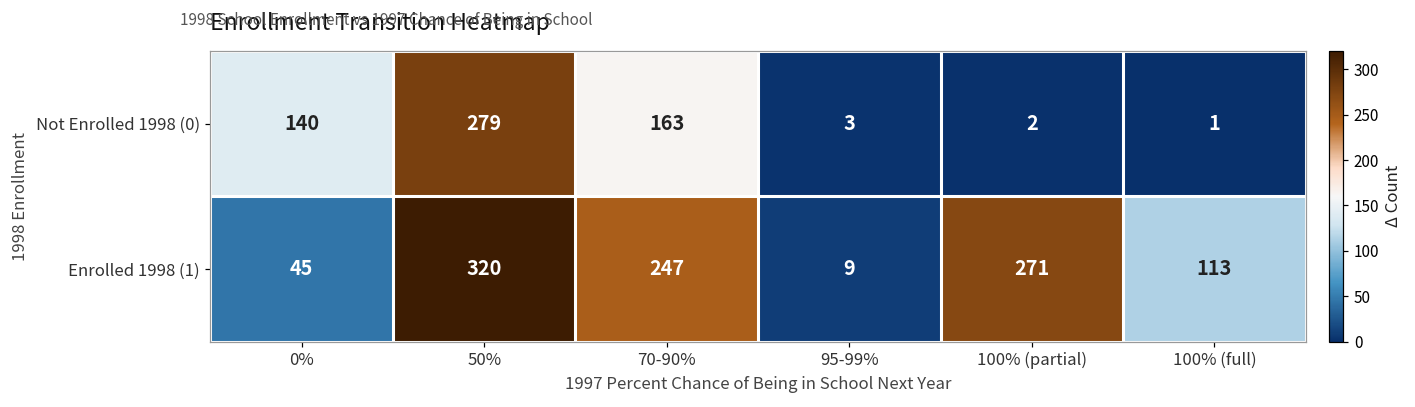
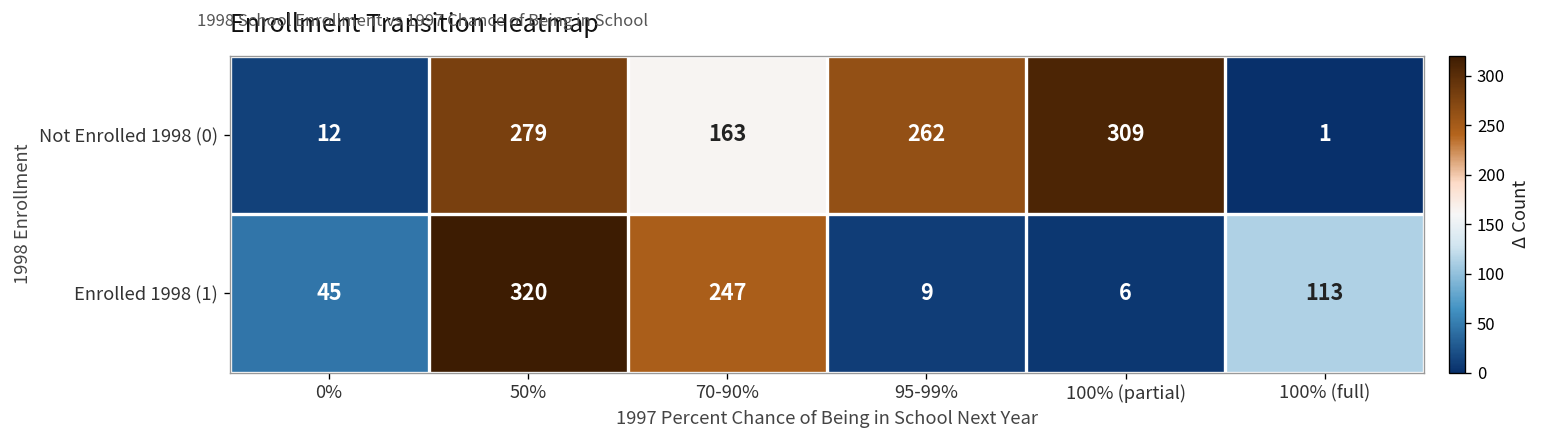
  {
    "Not Enrolled 1998 (0)": {
-     "0%": 140,
+     "0%": 12,
      "50%": 279,
      "70-90%": 163,
-     "95-99%": 3,
-     "100% (partial)": 2,
+     "95-99%": 262,
+     "100% (partial)": 309,
      "100% (full)": 1
    },
    "Enrolled 1998 (1)": {
      "0%": 45,
      "50%": 320,
      "70-90%": 247,
      "95-99%": 9,
-     "100% (partial)": 271,
+     "100% (partial)": 6,
      "100% (full)": 113
    }
  }
